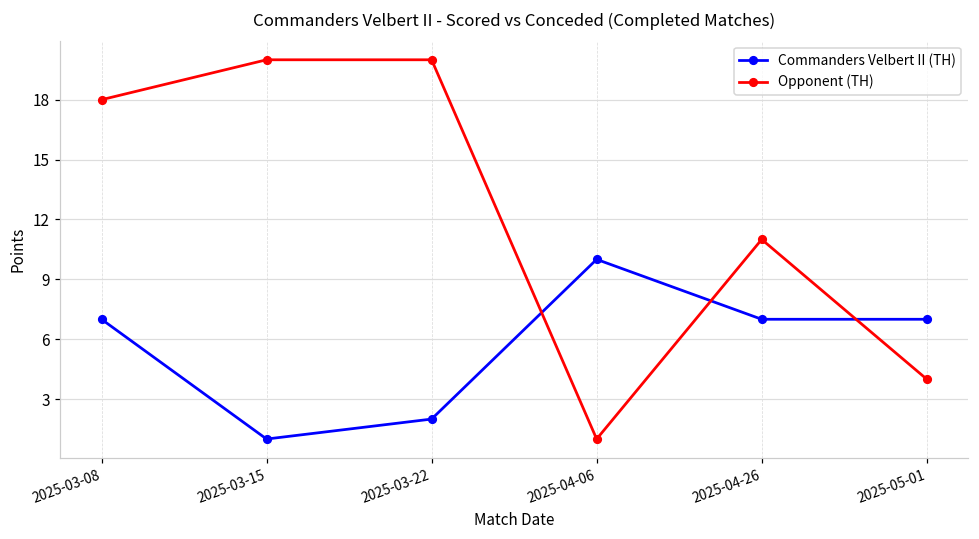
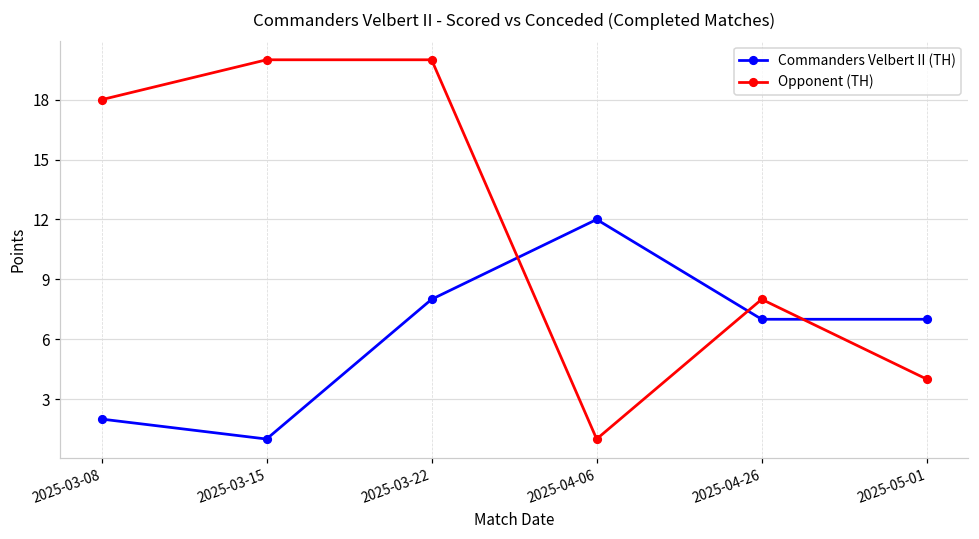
  {
    "Commanders Velbert II (TH)": {
-     "2025-03-08": 7,
+     "2025-03-08": 2,
      "2025-03-15": 1,
-     "2025-03-22": 2,
-     "2025-04-06": 10,
+     "2025-03-22": 8,
+     "2025-04-06": 12,
      "2025-04-26": 7,
      "2025-05-01": 7
    },
    "Opponent (TH)": {
      "2025-03-08": 18,
      "2025-03-15": 20,
      "2025-03-22": 20,
      "2025-04-06": 1,
-     "2025-04-26": 11,
+     "2025-04-26": 8,
      "2025-05-01": 4
    }
  }
